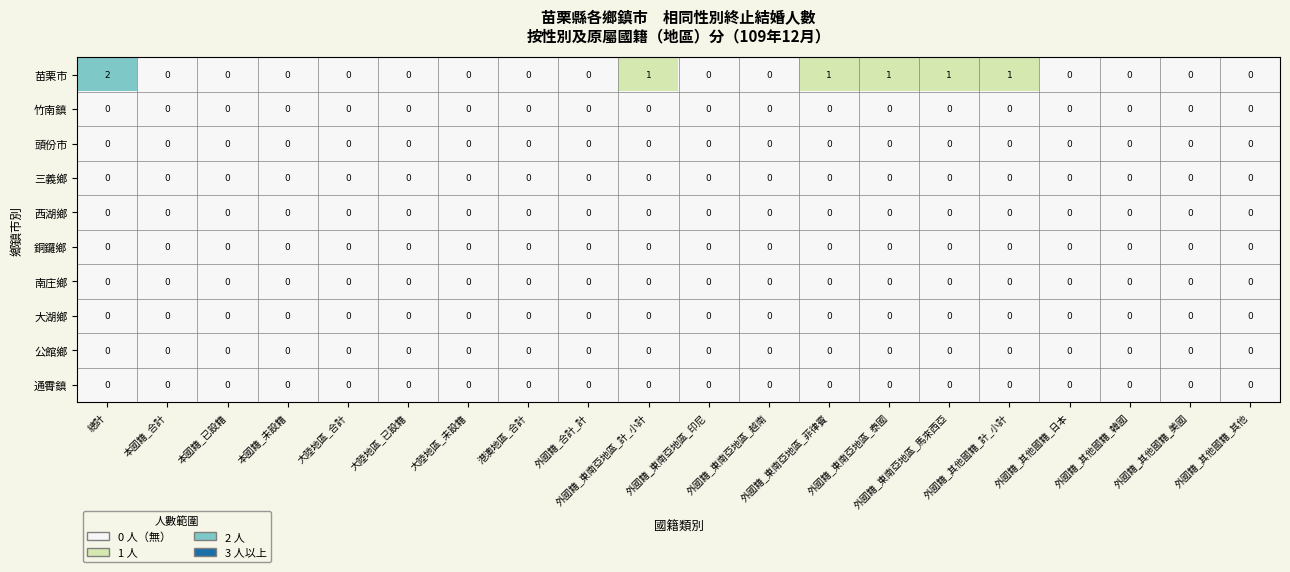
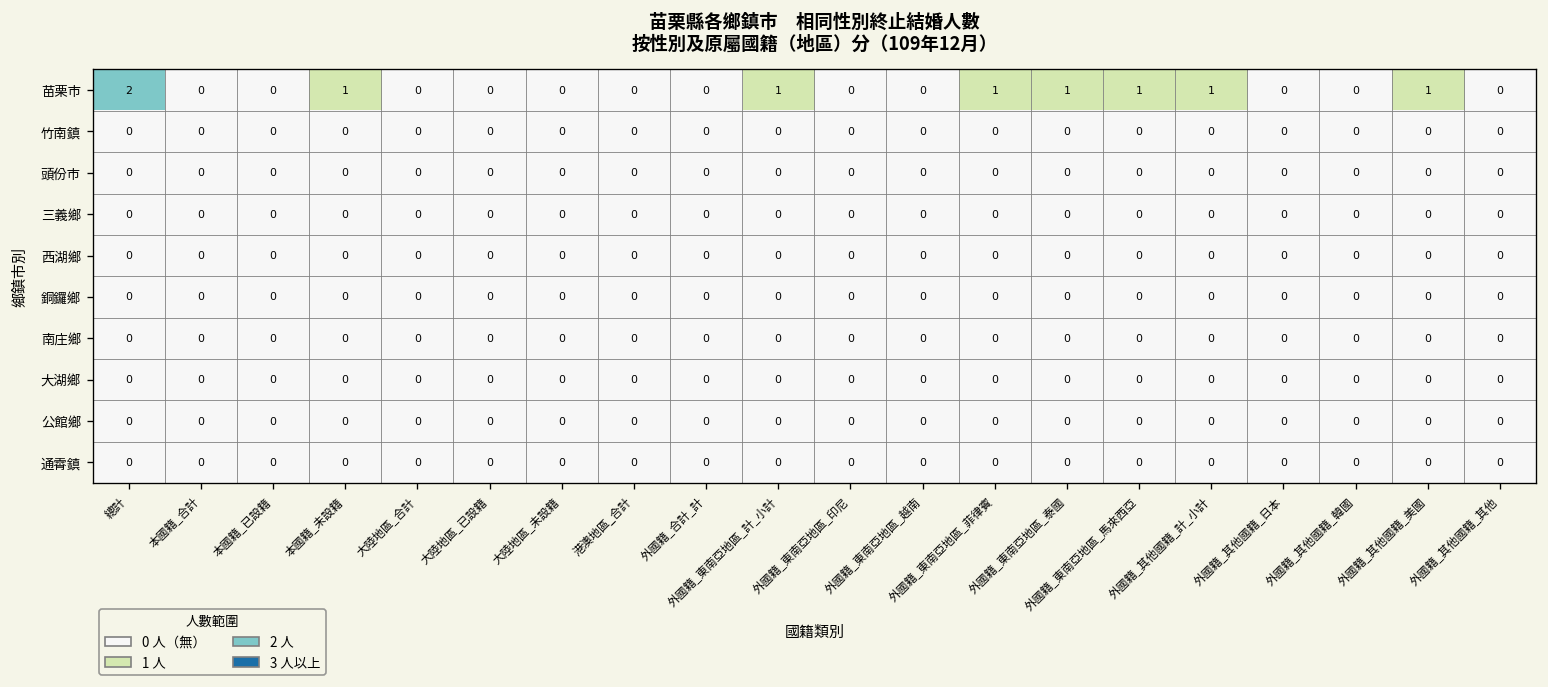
  {
    "苗栗市": {
      "總計": 2,
      "本國籍_合計": 0,
      "本國籍_已設籍": 0,
-     "本國籍_未設籍": 0,
+     "本國籍_未設籍": 1,
      "大陸地區_合計": 0,
      "大陸地區_已設籍": 0,
      "大陸地區_未設籍": 0,
      "港澳地區_合計": 0,
      "外國籍_合計_計": 0,
      "外國籍_東南亞地區_計_小計": 1,
      "外國籍_東南亞地區_印尼": 0,
      "外國籍_東南亞地區_越南": 0,
      "外國籍_東南亞地區_菲律賓": 1,
      "外國籍_東南亞地區_泰國": 1,
      "外國籍_東南亞地區_馬來西亞": 1,
      "外國籍_其他國籍_計_小計": 1,
      "外國籍_其他國籍_日本": 0,
      "外國籍_其他國籍_韓國": 0,
-     "外國籍_其他國籍_美國": 0,
+     "外國籍_其他國籍_美國": 1,
      "外國籍_其他國籍_其他": 0
    },
    "竹南鎮": {
      "總計": 0,
      "本國籍_合計": 0,
      "本國籍_已設籍": 0,
      "本國籍_未設籍": 0,
      "大陸地區_合計": 0,
      "大陸地區_已設籍": 0,
      "大陸地區_未設籍": 0,
      "港澳地區_合計": 0,
      "外國籍_合計_計": 0,
      "外國籍_東南亞地區_計_小計": 0,
      "外國籍_東南亞地區_印尼": 0,
      "外國籍_東南亞地區_越南": 0,
      "外國籍_東南亞地區_菲律賓": 0,
      "外國籍_東南亞地區_泰國": 0,
      "外國籍_東南亞地區_馬來西亞": 0,
      "外國籍_其他國籍_計_小計": 0,
      "外國籍_其他國籍_日本": 0,
      "外國籍_其他國籍_韓國": 0,
      "外國籍_其他國籍_美國": 0,
      "外國籍_其他國籍_其他": 0
    },
    "頭份市": {
      "總計": 0,
      "本國籍_合計": 0,
      "本國籍_已設籍": 0,
      "本國籍_未設籍": 0,
      "大陸地區_合計": 0,
      "大陸地區_已設籍": 0,
      "大陸地區_未設籍": 0,
      "港澳地區_合計": 0,
      "外國籍_合計_計": 0,
      "外國籍_東南亞地區_計_小計": 0,
      "外國籍_東南亞地區_印尼": 0,
      "外國籍_東南亞地區_越南": 0,
      "外國籍_東南亞地區_菲律賓": 0,
      "外國籍_東南亞地區_泰國": 0,
      "外國籍_東南亞地區_馬來西亞": 0,
      "外國籍_其他國籍_計_小計": 0,
      "外國籍_其他國籍_日本": 0,
      "外國籍_其他國籍_韓國": 0,
      "外國籍_其他國籍_美國": 0,
      "外國籍_其他國籍_其他": 0
    },
    "三義鄉": {
      "總計": 0,
      "本國籍_合計": 0,
      "本國籍_已設籍": 0,
      "本國籍_未設籍": 0,
      "大陸地區_合計": 0,
      "大陸地區_已設籍": 0,
      "大陸地區_未設籍": 0,
      "港澳地區_合計": 0,
      "外國籍_合計_計": 0,
      "外國籍_東南亞地區_計_小計": 0,
      "外國籍_東南亞地區_印尼": 0,
      "外國籍_東南亞地區_越南": 0,
      "外國籍_東南亞地區_菲律賓": 0,
      "外國籍_東南亞地區_泰國": 0,
      "外國籍_東南亞地區_馬來西亞": 0,
      "外國籍_其他國籍_計_小計": 0,
      "外國籍_其他國籍_日本": 0,
      "外國籍_其他國籍_韓國": 0,
      "外國籍_其他國籍_美國": 0,
      "外國籍_其他國籍_其他": 0
    },
    "西湖鄉": {
      "總計": 0,
      "本國籍_合計": 0,
      "本國籍_已設籍": 0,
      "本國籍_未設籍": 0,
      "大陸地區_合計": 0,
      "大陸地區_已設籍": 0,
      "大陸地區_未設籍": 0,
      "港澳地區_合計": 0,
      "外國籍_合計_計": 0,
      "外國籍_東南亞地區_計_小計": 0,
      "外國籍_東南亞地區_印尼": 0,
      "外國籍_東南亞地區_越南": 0,
      "外國籍_東南亞地區_菲律賓": 0,
      "外國籍_東南亞地區_泰國": 0,
      "外國籍_東南亞地區_馬來西亞": 0,
      "外國籍_其他國籍_計_小計": 0,
      "外國籍_其他國籍_日本": 0,
      "外國籍_其他國籍_韓國": 0,
      "外國籍_其他國籍_美國": 0,
      "外國籍_其他國籍_其他": 0
    },
    "銅鑼鄉": {
      "總計": 0,
      "本國籍_合計": 0,
      "本國籍_已設籍": 0,
      "本國籍_未設籍": 0,
      "大陸地區_合計": 0,
      "大陸地區_已設籍": 0,
      "大陸地區_未設籍": 0,
      "港澳地區_合計": 0,
      "外國籍_合計_計": 0,
      "外國籍_東南亞地區_計_小計": 0,
      "外國籍_東南亞地區_印尼": 0,
      "外國籍_東南亞地區_越南": 0,
      "外國籍_東南亞地區_菲律賓": 0,
      "外國籍_東南亞地區_泰國": 0,
      "外國籍_東南亞地區_馬來西亞": 0,
      "外國籍_其他國籍_計_小計": 0,
      "外國籍_其他國籍_日本": 0,
      "外國籍_其他國籍_韓國": 0,
      "外國籍_其他國籍_美國": 0,
      "外國籍_其他國籍_其他": 0
    },
    "南庄鄉": {
      "總計": 0,
      "本國籍_合計": 0,
      "本國籍_已設籍": 0,
      "本國籍_未設籍": 0,
      "大陸地區_合計": 0,
      "大陸地區_已設籍": 0,
      "大陸地區_未設籍": 0,
      "港澳地區_合計": 0,
      "外國籍_合計_計": 0,
      "外國籍_東南亞地區_計_小計": 0,
      "外國籍_東南亞地區_印尼": 0,
      "外國籍_東南亞地區_越南": 0,
      "外國籍_東南亞地區_菲律賓": 0,
      "外國籍_東南亞地區_泰國": 0,
      "外國籍_東南亞地區_馬來西亞": 0,
      "外國籍_其他國籍_計_小計": 0,
      "外國籍_其他國籍_日本": 0,
      "外國籍_其他國籍_韓國": 0,
      "外國籍_其他國籍_美國": 0,
      "外國籍_其他國籍_其他": 0
    },
    "大湖鄉": {
      "總計": 0,
      "本國籍_合計": 0,
      "本國籍_已設籍": 0,
      "本國籍_未設籍": 0,
      "大陸地區_合計": 0,
      "大陸地區_已設籍": 0,
      "大陸地區_未設籍": 0,
      "港澳地區_合計": 0,
      "外國籍_合計_計": 0,
      "外國籍_東南亞地區_計_小計": 0,
      "外國籍_東南亞地區_印尼": 0,
      "外國籍_東南亞地區_越南": 0,
      "外國籍_東南亞地區_菲律賓": 0,
      "外國籍_東南亞地區_泰國": 0,
      "外國籍_東南亞地區_馬來西亞": 0,
      "外國籍_其他國籍_計_小計": 0,
      "外國籍_其他國籍_日本": 0,
      "外國籍_其他國籍_韓國": 0,
      "外國籍_其他國籍_美國": 0,
      "外國籍_其他國籍_其他": 0
    },
    "公館鄉": {
      "總計": 0,
      "本國籍_合計": 0,
      "本國籍_已設籍": 0,
      "本國籍_未設籍": 0,
      "大陸地區_合計": 0,
      "大陸地區_已設籍": 0,
      "大陸地區_未設籍": 0,
      "港澳地區_合計": 0,
      "外國籍_合計_計": 0,
      "外國籍_東南亞地區_計_小計": 0,
      "外國籍_東南亞地區_印尼": 0,
      "外國籍_東南亞地區_越南": 0,
      "外國籍_東南亞地區_菲律賓": 0,
      "外國籍_東南亞地區_泰國": 0,
      "外國籍_東南亞地區_馬來西亞": 0,
      "外國籍_其他國籍_計_小計": 0,
      "外國籍_其他國籍_日本": 0,
      "外國籍_其他國籍_韓國": 0,
      "外國籍_其他國籍_美國": 0,
      "外國籍_其他國籍_其他": 0
    },
    "通霄鎮": {
      "總計": 0,
      "本國籍_合計": 0,
      "本國籍_已設籍": 0,
      "本國籍_未設籍": 0,
      "大陸地區_合計": 0,
      "大陸地區_已設籍": 0,
      "大陸地區_未設籍": 0,
      "港澳地區_合計": 0,
      "外國籍_合計_計": 0,
      "外國籍_東南亞地區_計_小計": 0,
      "外國籍_東南亞地區_印尼": 0,
      "外國籍_東南亞地區_越南": 0,
      "外國籍_東南亞地區_菲律賓": 0,
      "外國籍_東南亞地區_泰國": 0,
      "外國籍_東南亞地區_馬來西亞": 0,
      "外國籍_其他國籍_計_小計": 0,
      "外國籍_其他國籍_日本": 0,
      "外國籍_其他國籍_韓國": 0,
      "外國籍_其他國籍_美國": 0,
      "外國籍_其他國籍_其他": 0
    }
  }
